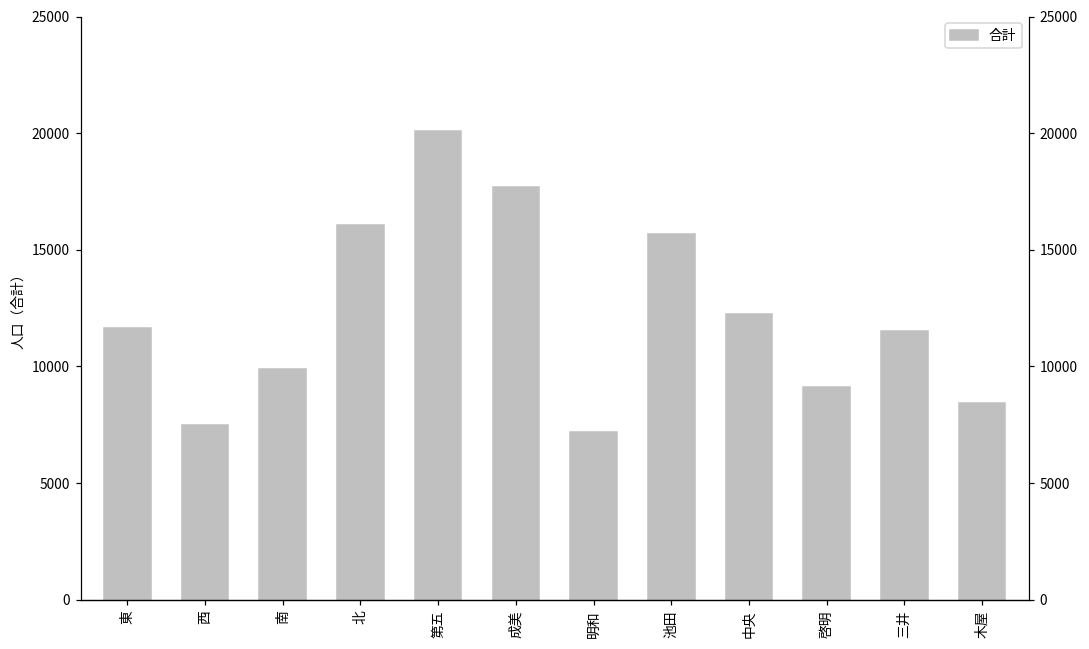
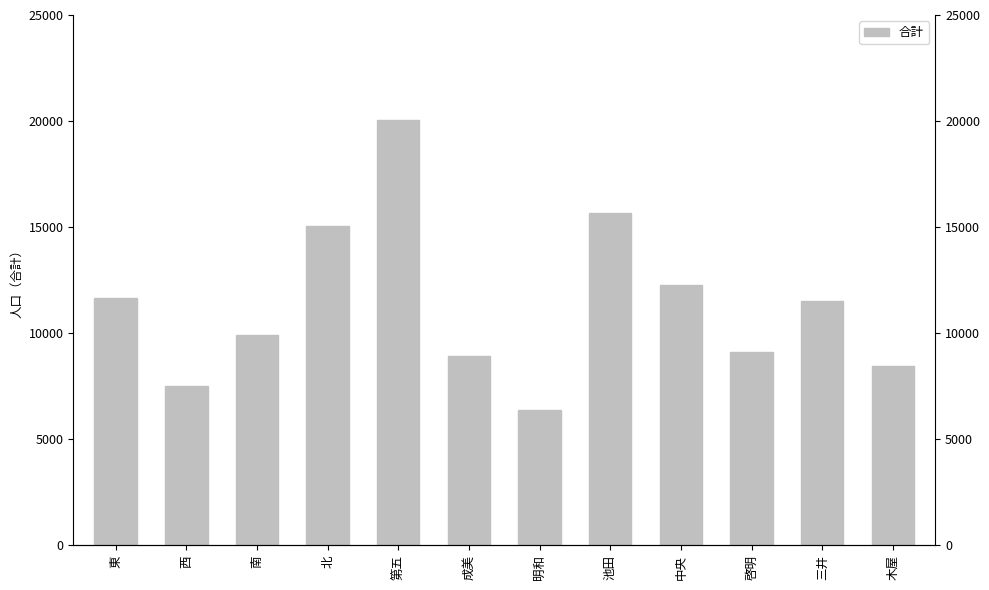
  {
    "東": 11600,
    "西": 7500,
    "南": 9900,
-   "北": 16000,
+   "北": 15000,
    "第五": 20100,
-   "成美": 17700,
-   "明和": 7200,
+   "成美": 8900,
+   "明和": 6400,
    "池田": 15700,
    "中央": 12300,
    "啓明": 9100,
    "三井": 11500,
    "木屋": 8400
  }
